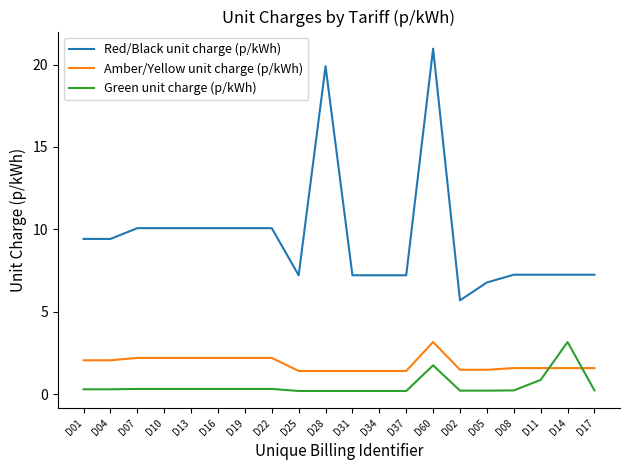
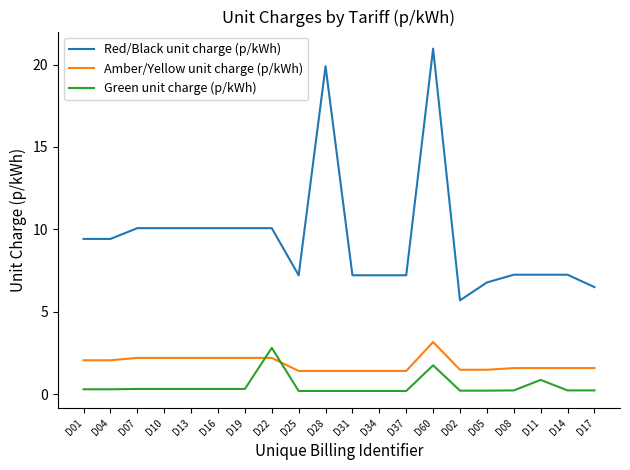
  {
    "Red/Black unit charge (p/kWh)": {
      "D01": 9.4,
      "D04": 9.4,
      "D07": 10.1,
      "D10": 10.1,
      "D13": 10.1,
      "D16": 10.1,
      "D19": 10.1,
      "D22": 10.1,
      "D25": 7.2,
      "D28": 19.9,
      "D31": 7.2,
      "D34": 7.2,
      "D37": 7.2,
      "D60": 21.0,
      "D02": 5.7,
      "D05": 6.8,
      "D08": 7.2,
      "D11": 7.2,
      "D14": 7.2,
-     "D17": 7.2
+     "D17": 6.5
    },
    "Amber/Yellow unit charge (p/kWh)": {
      "D01": 2.1,
      "D04": 2.1,
      "D07": 2.2,
      "D10": 2.2,
      "D13": 2.2,
      "D16": 2.2,
      "D19": 2.2,
      "D22": 2.2,
      "D25": 1.4,
      "D28": 1.4,
      "D31": 1.4,
      "D34": 1.4,
      "D37": 1.4,
      "D60": 3.2,
      "D02": 1.5,
      "D05": 1.5,
      "D08": 1.6,
      "D11": 1.6,
      "D14": 1.6,
      "D17": 1.6
    },
    "Green unit charge (p/kWh)": {
      "D01": 0.3,
      "D04": 0.3,
      "D07": 0.3,
      "D10": 0.3,
      "D13": 0.3,
      "D16": 0.3,
      "D19": 0.3,
-     "D22": 0.3,
+     "D22": 2.8,
      "D25": 0.2,
      "D28": 0.2,
      "D31": 0.2,
      "D34": 0.2,
      "D37": 0.2,
      "D60": 1.7,
      "D02": 0.2,
      "D05": 0.2,
      "D08": 0.2,
      "D11": 0.9,
-     "D14": 3.2,
+     "D14": 0.2,
      "D17": 0.2
    }
  }
